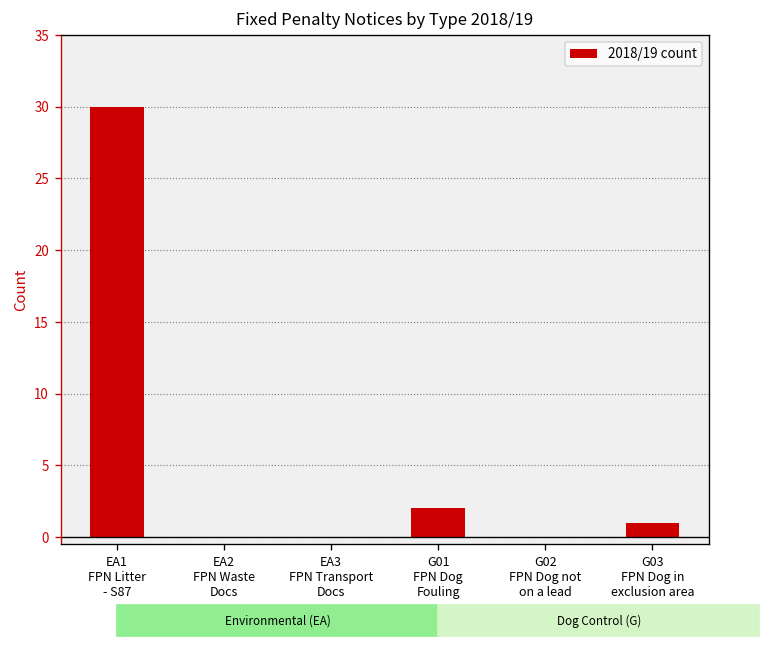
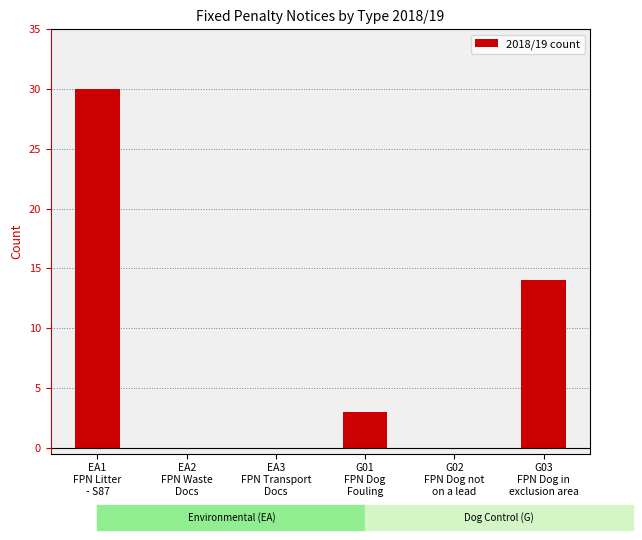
  {
    "EA1 FPN Litter - S87": 30,
    "EA2 FPN Waste Docs": 0,
    "EA3 FPN Transport Docs": 0,
-   "G01 FPN Dog Fouling": 2,
+   "G01 FPN Dog Fouling": 3,
    "G02 FPN Dog not on a lead": 0,
-   "G03 FPN Dog in exclusion area": 1
+   "G03 FPN Dog in exclusion area": 14
  }
